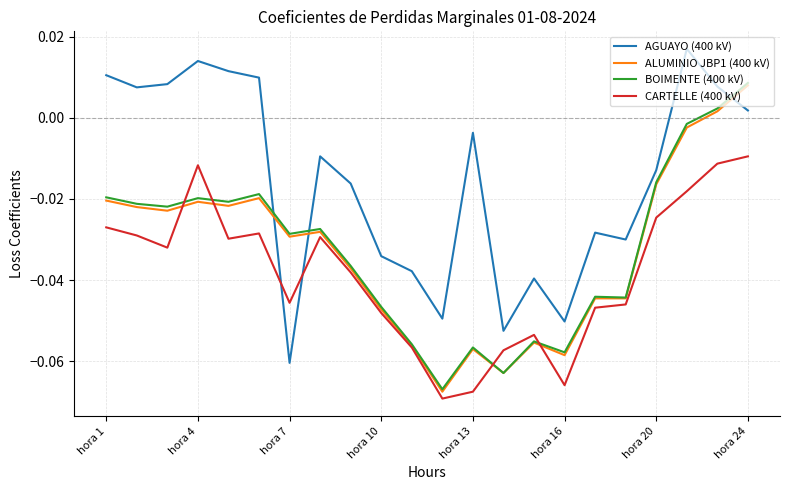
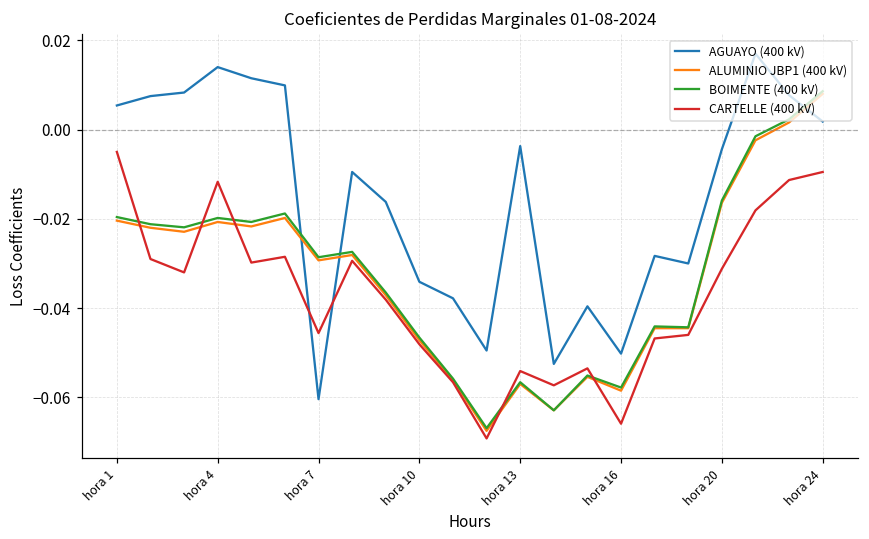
  {
    "AGUAYO (400 kV)": {
-     "hora 1": 0.011,
+     "hora 1": 0.005,
      "hora 4": 0.014,
      "hora 7": -0.060,
      "hora 10": -0.034,
      "hora 13": -0.004,
      "hora 16": -0.050,
-     "hora 20": -0.013,
+     "hora 20": -0.004,
      "hora 24": 0.002
    },
    "ALUMINIO JBP1 (400 kV)": {
      "hora 1": -0.020,
      "hora 4": -0.021,
      "hora 7": -0.029,
      "hora 16": -0.059
    },
    "BOIMENTE (400 kV)": {
      "hora 1": -0.020,
      "hora 4": -0.020,
      "hora 7": -0.029,
      "hora 16": -0.058
    },
    "CARTELLE (400 kV)": {
-     "hora 1": -0.027,
+     "hora 1": -0.005,
      "hora 4": -0.012,
      "hora 7": -0.046,
      "hora 10": -0.048,
-     "hora 13": -0.068,
+     "hora 13": -0.054,
      "hora 16": -0.066,
-     "hora 20": -0.025,
+     "hora 20": -0.031,
      "hora 24": -0.010
    }
  }
